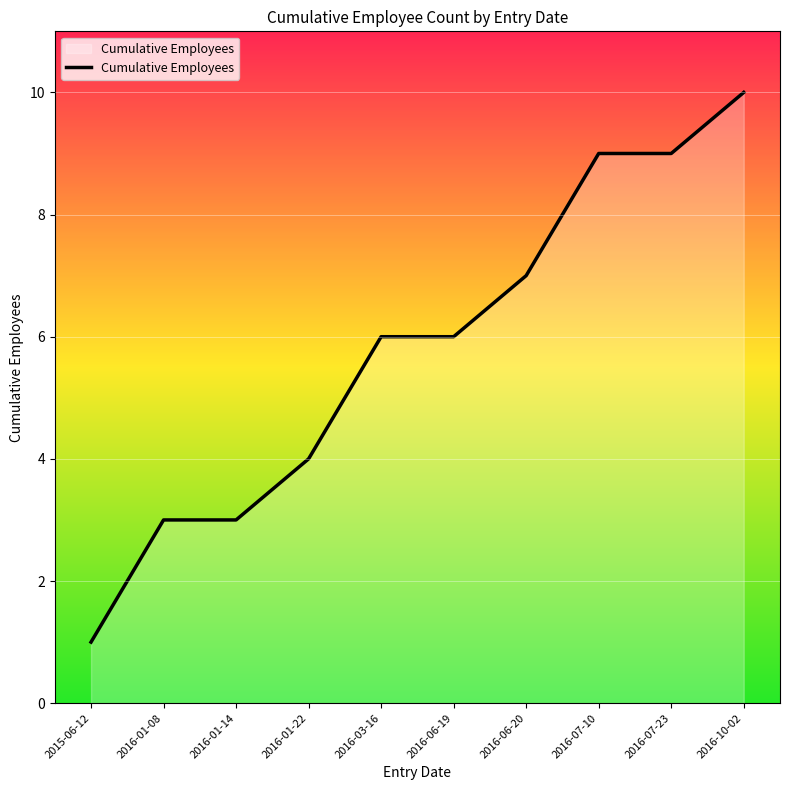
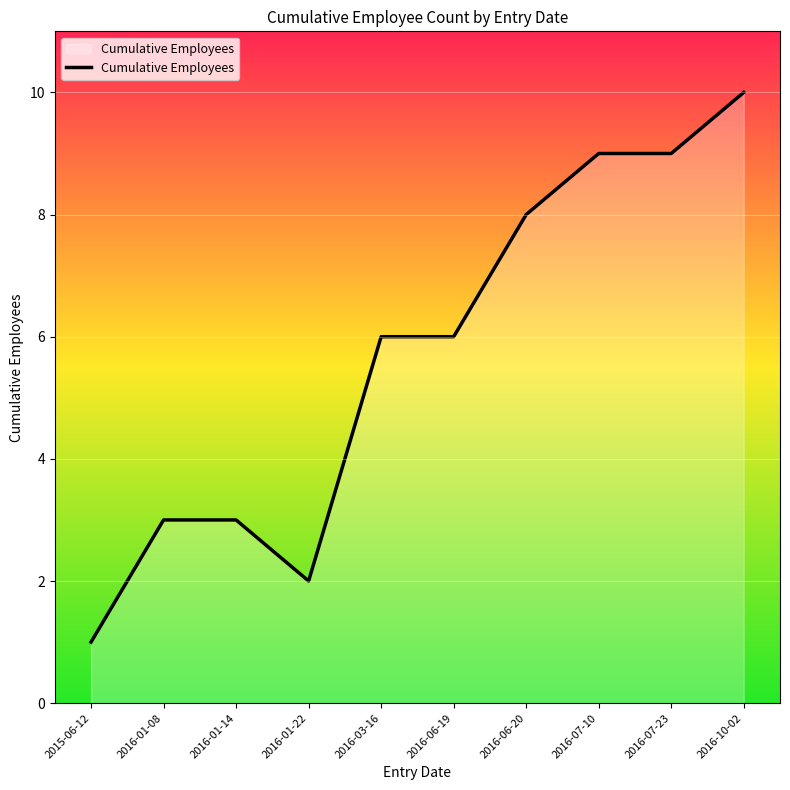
  {
    "2015-06-12": 1,
    "2016-01-08": 3,
    "2016-01-14": 3,
-   "2016-01-22": 4,
+   "2016-01-22": 2,
    "2016-03-16": 6,
    "2016-06-19": 6,
-   "2016-06-20": 7,
+   "2016-06-20": 8,
    "2016-07-10": 9,
    "2016-07-23": 9,
    "2016-10-02": 10
  }
